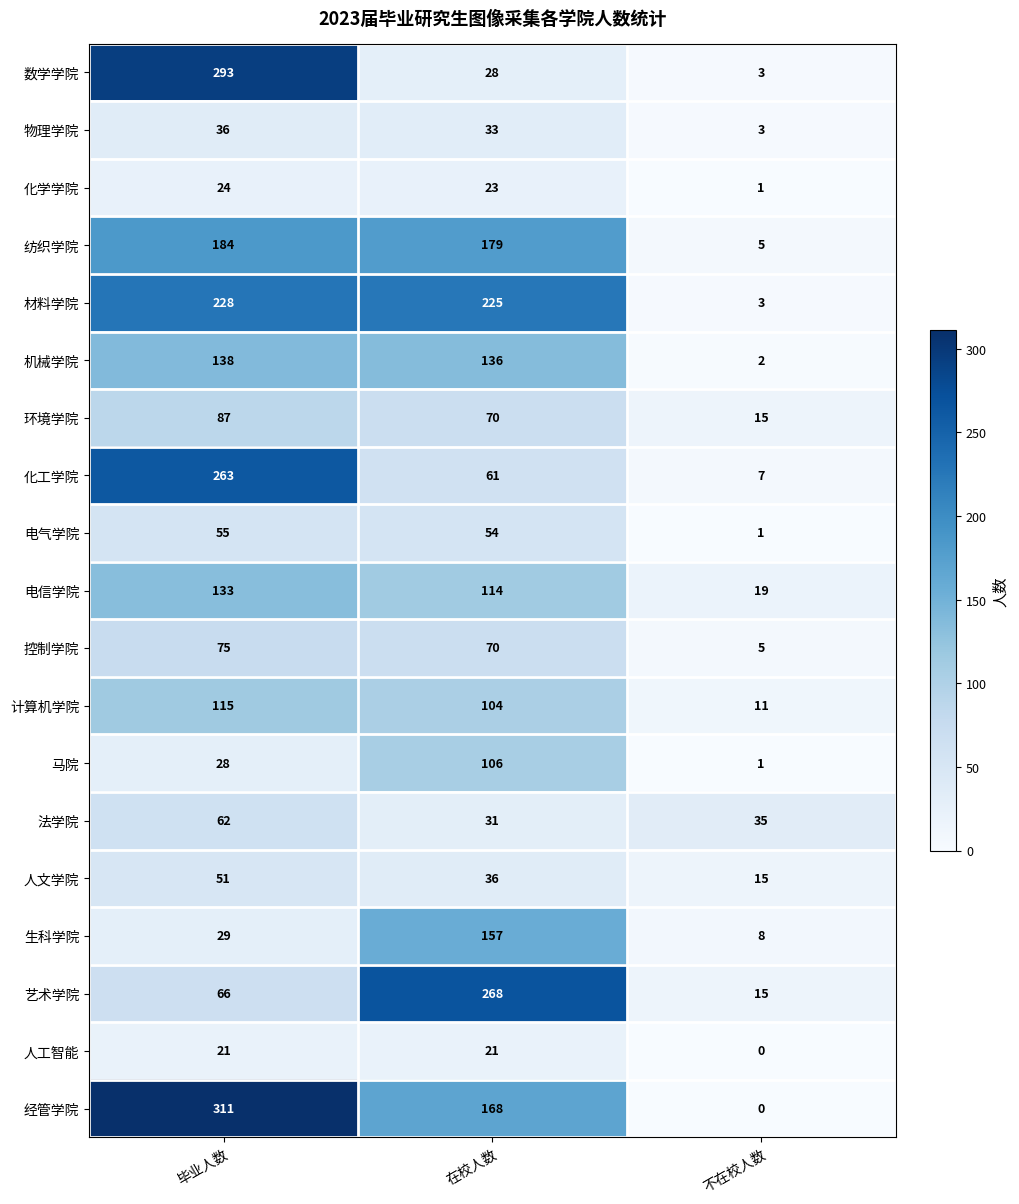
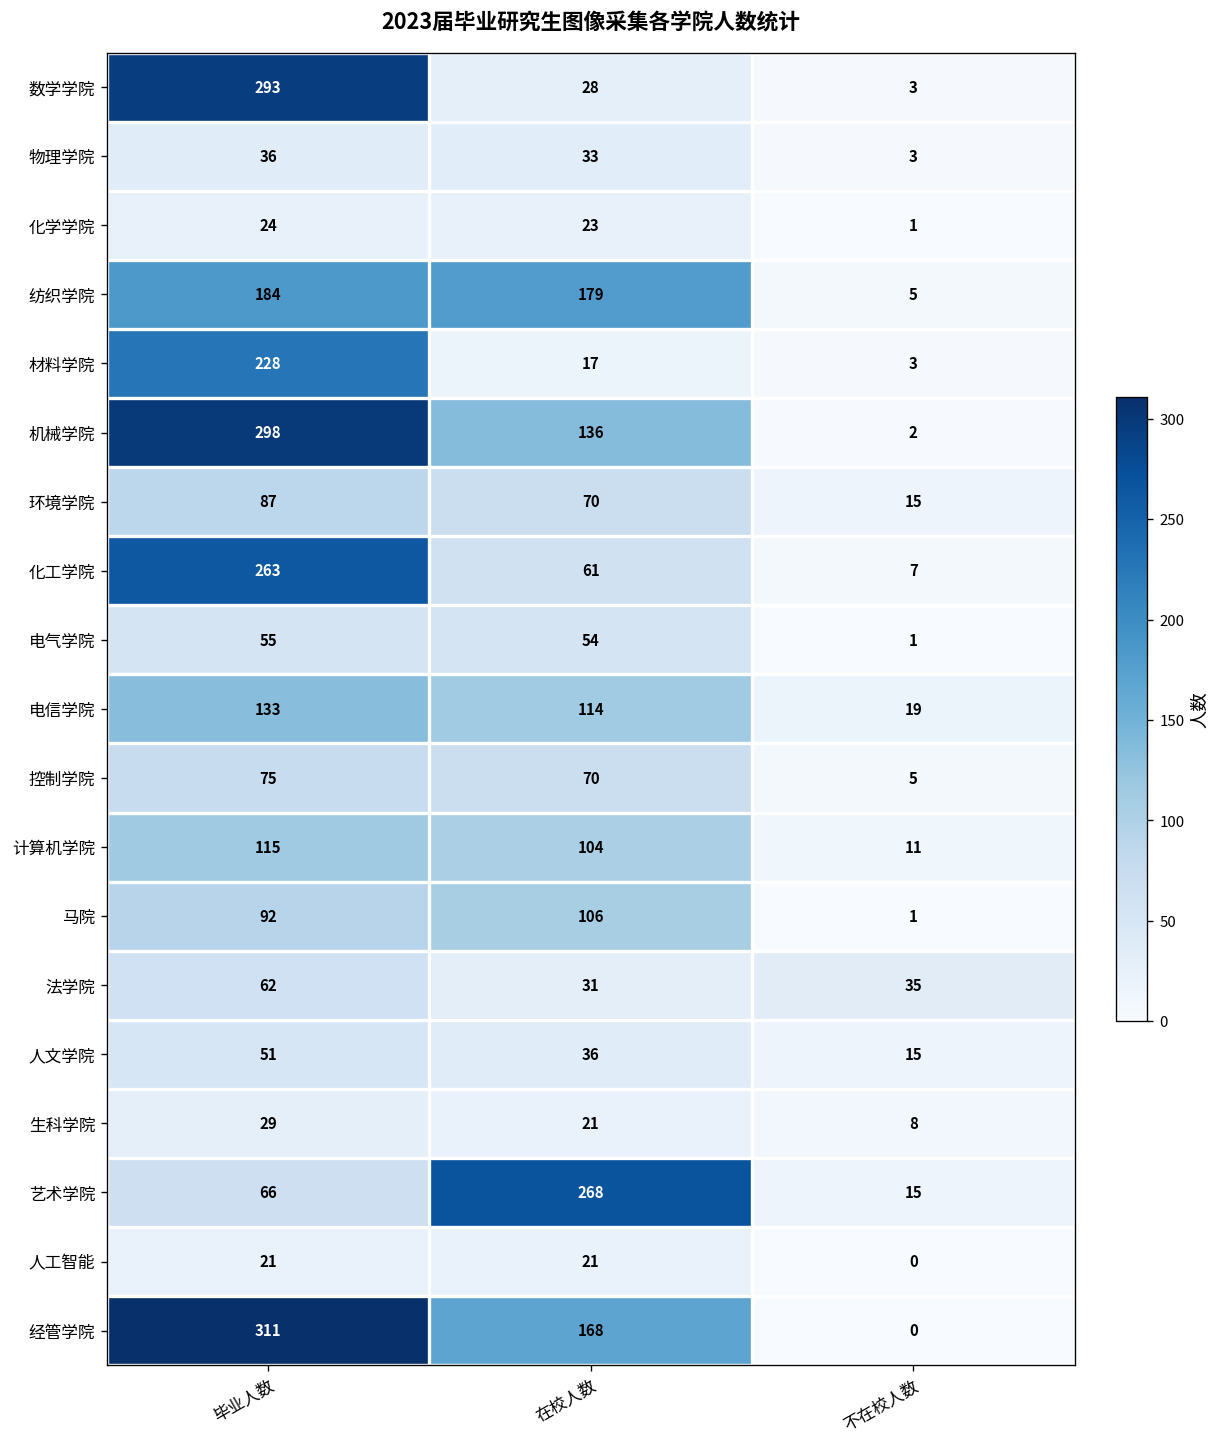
  {
    "数学学院": {
      "毕业人数": 293,
      "在校人数": 28,
      "不在校人数": 3
    },
    "物理学院": {
      "毕业人数": 36,
      "在校人数": 33,
      "不在校人数": 3
    },
    "化学学院": {
      "毕业人数": 24,
      "在校人数": 23,
      "不在校人数": 1
    },
    "纺织学院": {
      "毕业人数": 184,
      "在校人数": 179,
      "不在校人数": 5
    },
    "材料学院": {
      "毕业人数": 228,
-     "在校人数": 225,
+     "在校人数": 17,
      "不在校人数": 3
    },
    "机械学院": {
-     "毕业人数": 138,
+     "毕业人数": 298,
      "在校人数": 136,
      "不在校人数": 2
    },
    "环境学院": {
      "毕业人数": 87,
      "在校人数": 70,
      "不在校人数": 15
    },
    "化工学院": {
      "毕业人数": 263,
      "在校人数": 61,
      "不在校人数": 7
    },
    "电气学院": {
      "毕业人数": 55,
      "在校人数": 54,
      "不在校人数": 1
    },
    "电信学院": {
      "毕业人数": 133,
      "在校人数": 114,
      "不在校人数": 19
    },
    "控制学院": {
      "毕业人数": 75,
      "在校人数": 70,
      "不在校人数": 5
    },
    "计算机学院": {
      "毕业人数": 115,
      "在校人数": 104,
      "不在校人数": 11
    },
    "马院": {
-     "毕业人数": 28,
+     "毕业人数": 92,
      "在校人数": 106,
      "不在校人数": 1
    },
    "法学院": {
      "毕业人数": 62,
      "在校人数": 31,
      "不在校人数": 35
    },
    "人文学院": {
      "毕业人数": 51,
      "在校人数": 36,
      "不在校人数": 15
    },
    "生科学院": {
      "毕业人数": 29,
-     "在校人数": 157,
+     "在校人数": 21,
      "不在校人数": 8
    },
    "艺术学院": {
      "毕业人数": 66,
      "在校人数": 268,
      "不在校人数": 15
    },
    "人工智能": {
      "毕业人数": 21,
      "在校人数": 21,
      "不在校人数": 0
    },
    "经管学院": {
      "毕业人数": 311,
      "在校人数": 168,
      "不在校人数": 0
    }
  }
